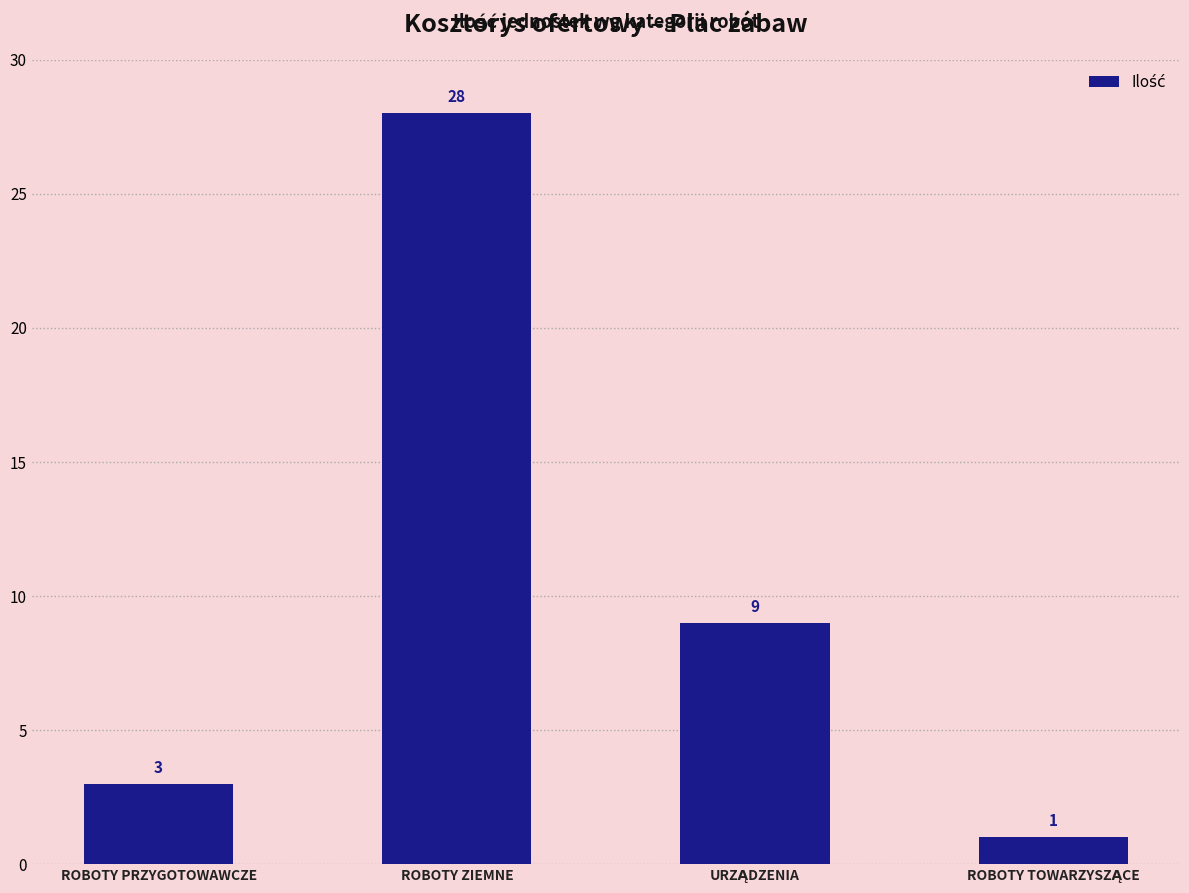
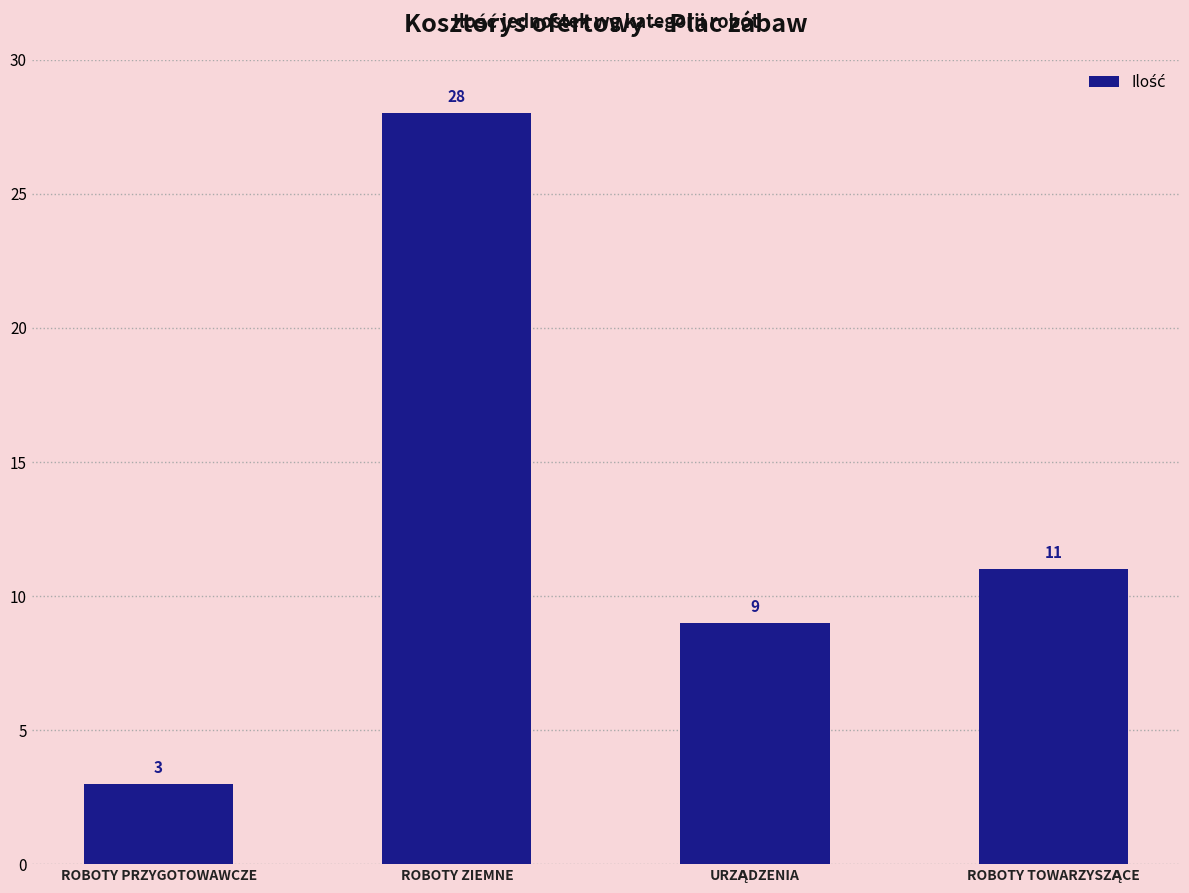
  {
    "ROBOTY PRZYGOTOWAWCZE": 3,
    "ROBOTY ZIEMNE": 28,
    "URZĄDZENIA": 9,
-   "ROBOTY TOWARZYSZĄCE": 1
+   "ROBOTY TOWARZYSZĄCE": 11
  }
